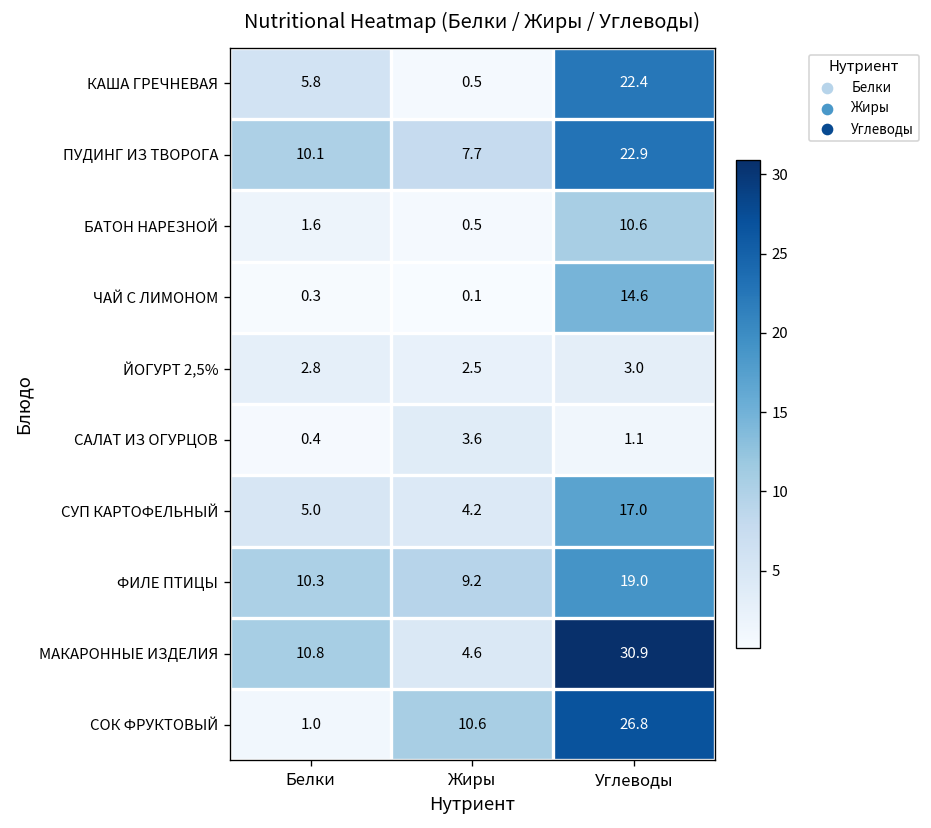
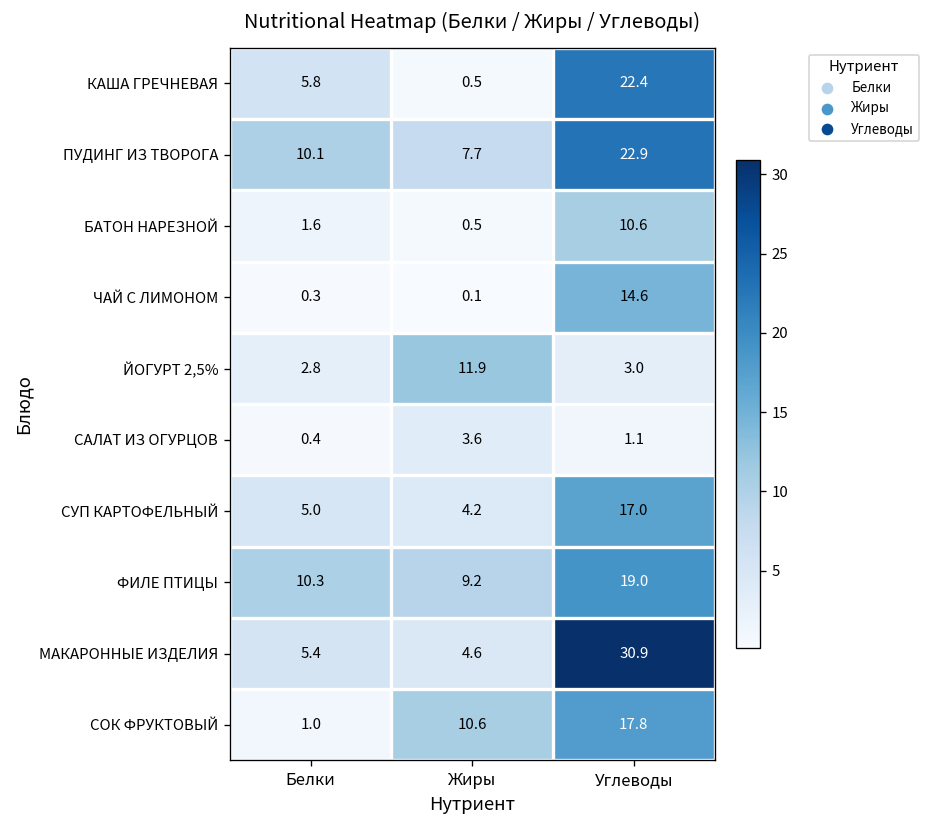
  {
    "КАША ГРЕЧНЕВАЯ": {
      "Белки": 5.8,
      "Жиры": 0.5,
      "Углеводы": 22.4
    },
    "ПУДИНГ ИЗ ТВОРОГА": {
      "Белки": 10.1,
      "Жиры": 7.7,
      "Углеводы": 22.9
    },
    "БАТОН НАРЕЗНОЙ": {
      "Белки": 1.6,
      "Жиры": 0.5,
      "Углеводы": 10.6
    },
    "ЧАЙ С ЛИМОНОМ": {
      "Белки": 0.3,
      "Жиры": 0.1,
      "Углеводы": 14.6
    },
    "ЙОГУРТ 2,5%": {
      "Белки": 2.8,
-     "Жиры": 2.5,
+     "Жиры": 11.9,
      "Углеводы": 3.0
    },
    "САЛАТ ИЗ ОГУРЦОВ": {
      "Белки": 0.4,
      "Жиры": 3.6,
      "Углеводы": 1.1
    },
    "СУП КАРТОФЕЛЬНЫЙ": {
      "Белки": 5.0,
      "Жиры": 4.2,
      "Углеводы": 17.0
    },
    "ФИЛЕ ПТИЦЫ": {
      "Белки": 10.3,
      "Жиры": 9.2,
      "Углеводы": 19.0
    },
    "МАКАРОННЫЕ ИЗДЕЛИЯ": {
-     "Белки": 10.8,
+     "Белки": 5.4,
      "Жиры": 4.6,
      "Углеводы": 30.9
    },
    "СОК ФРУКТОВЫЙ": {
      "Белки": 1.0,
      "Жиры": 10.6,
-     "Углеводы": 26.8
+     "Углеводы": 17.8
    }
  }
